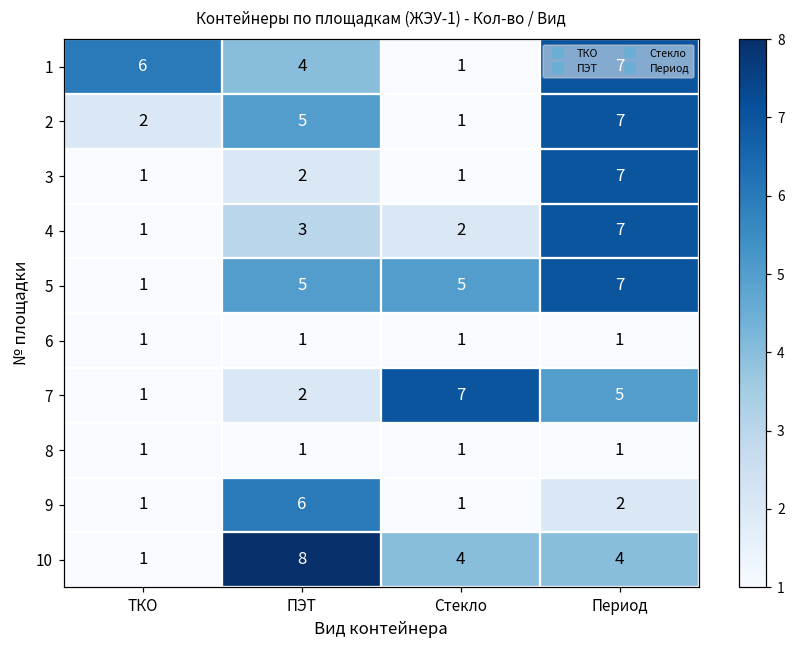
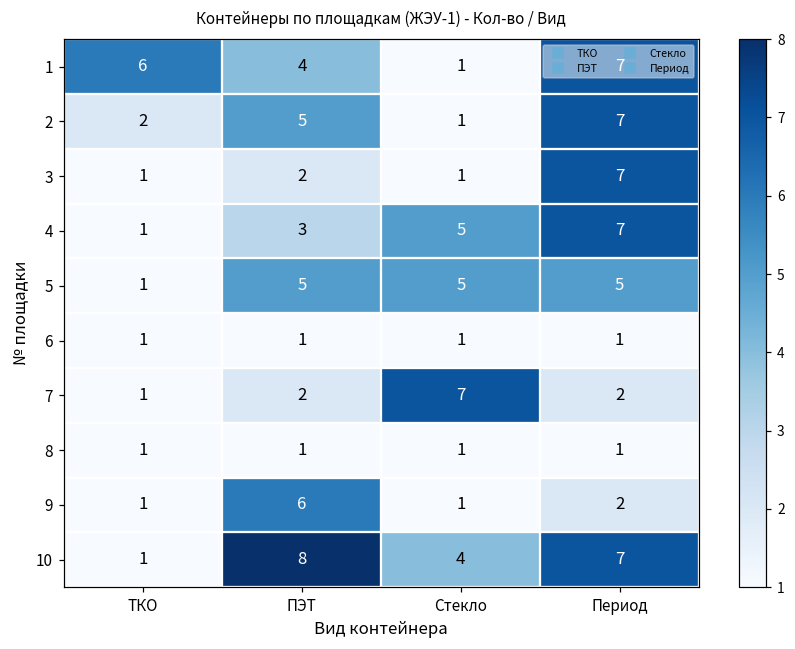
  {
    "1": {
      "ТКО": 6,
      "ПЭТ": 4,
      "Стекло": 1
    },
    "2": {
      "ТКО": 2,
      "ПЭТ": 5,
      "Стекло": 1,
      "Период": 7
    },
    "3": {
      "ТКО": 1,
      "ПЭТ": 2,
      "Стекло": 1,
      "Период": 7
    },
    "4": {
      "ТКО": 1,
      "ПЭТ": 3,
-     "Стекло": 2,
+     "Стекло": 5,
      "Период": 7
    },
    "5": {
      "ТКО": 1,
      "ПЭТ": 5,
      "Стекло": 5,
-     "Период": 7
+     "Период": 5
    },
    "6": {
      "ТКО": 1,
      "ПЭТ": 1,
      "Стекло": 1,
      "Период": 1
    },
    "7": {
      "ТКО": 1,
      "ПЭТ": 2,
      "Стекло": 7,
-     "Период": 5
+     "Период": 2
    },
    "8": {
      "ТКО": 1,
      "ПЭТ": 1,
      "Стекло": 1,
      "Период": 1
    },
    "9": {
      "ТКО": 1,
      "ПЭТ": 6,
      "Стекло": 1,
      "Период": 2
    },
    "10": {
      "ТКО": 1,
      "ПЭТ": 8,
      "Стекло": 4,
-     "Период": 4
+     "Период": 7
    }
  }
